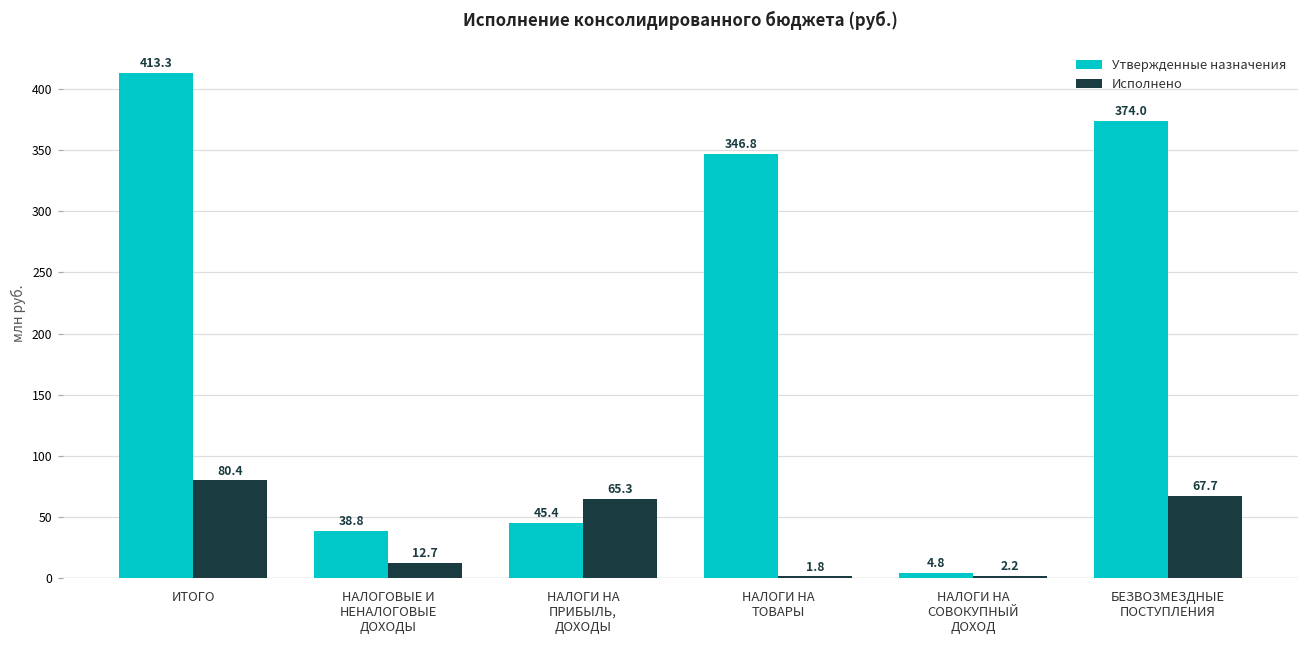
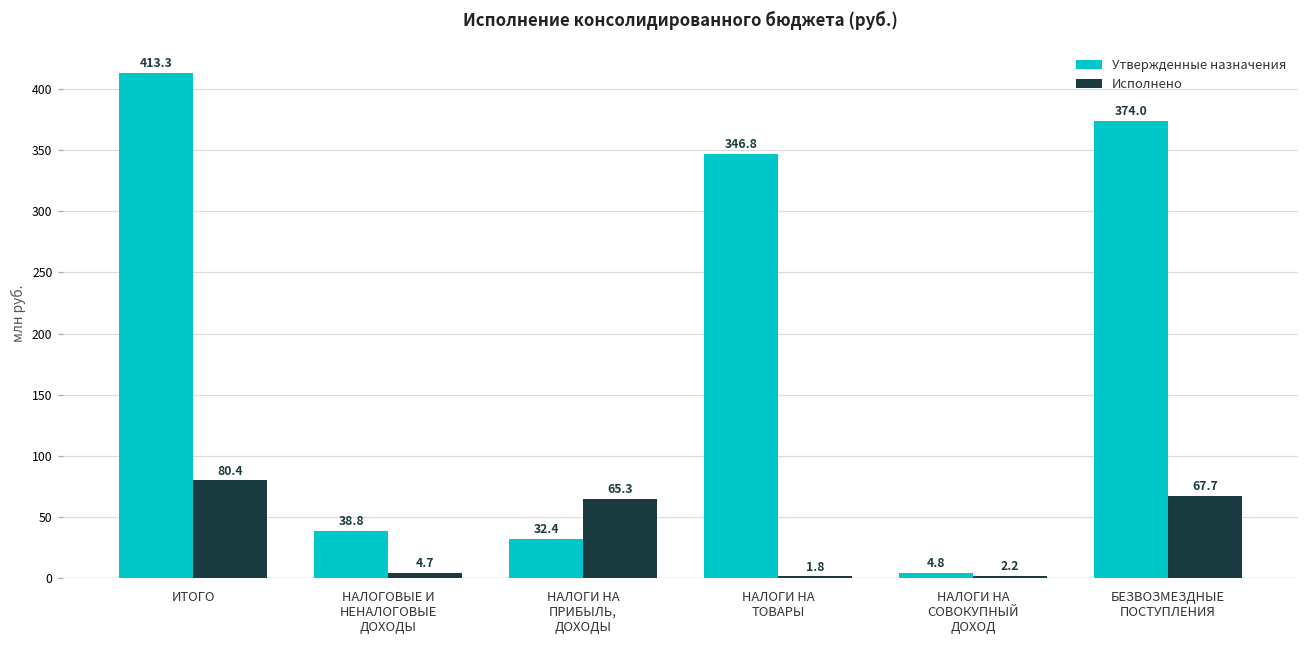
  {
    "Утвержденные назначения": {
      "ИТОГО": 413.3,
      "НАЛОГОВЫЕ И НЕНАЛОГОВЫЕ ДОХОДЫ": 38.8,
-     "НАЛОГИ НА ПРИБЫЛЬ, ДОХОДЫ": 45.4,
+     "НАЛОГИ НА ПРИБЫЛЬ, ДОХОДЫ": 32.4,
      "НАЛОГИ НА ТОВАРЫ": 346.8,
      "НАЛОГИ НА СОВОКУПНЫЙ ДОХОД": 4.8,
      "БЕЗВОЗМЕЗДНЫЕ ПОСТУПЛЕНИЯ": 374.0
    },
    "Исполнено": {
      "ИТОГО": 80.4,
-     "НАЛОГОВЫЕ И НЕНАЛОГОВЫЕ ДОХОДЫ": 12.7,
+     "НАЛОГОВЫЕ И НЕНАЛОГОВЫЕ ДОХОДЫ": 4.7,
      "НАЛОГИ НА ПРИБЫЛЬ, ДОХОДЫ": 65.3,
      "НАЛОГИ НА ТОВАРЫ": 1.8,
      "НАЛОГИ НА СОВОКУПНЫЙ ДОХОД": 2.2,
      "БЕЗВОЗМЕЗДНЫЕ ПОСТУПЛЕНИЯ": 67.7
    }
  }
